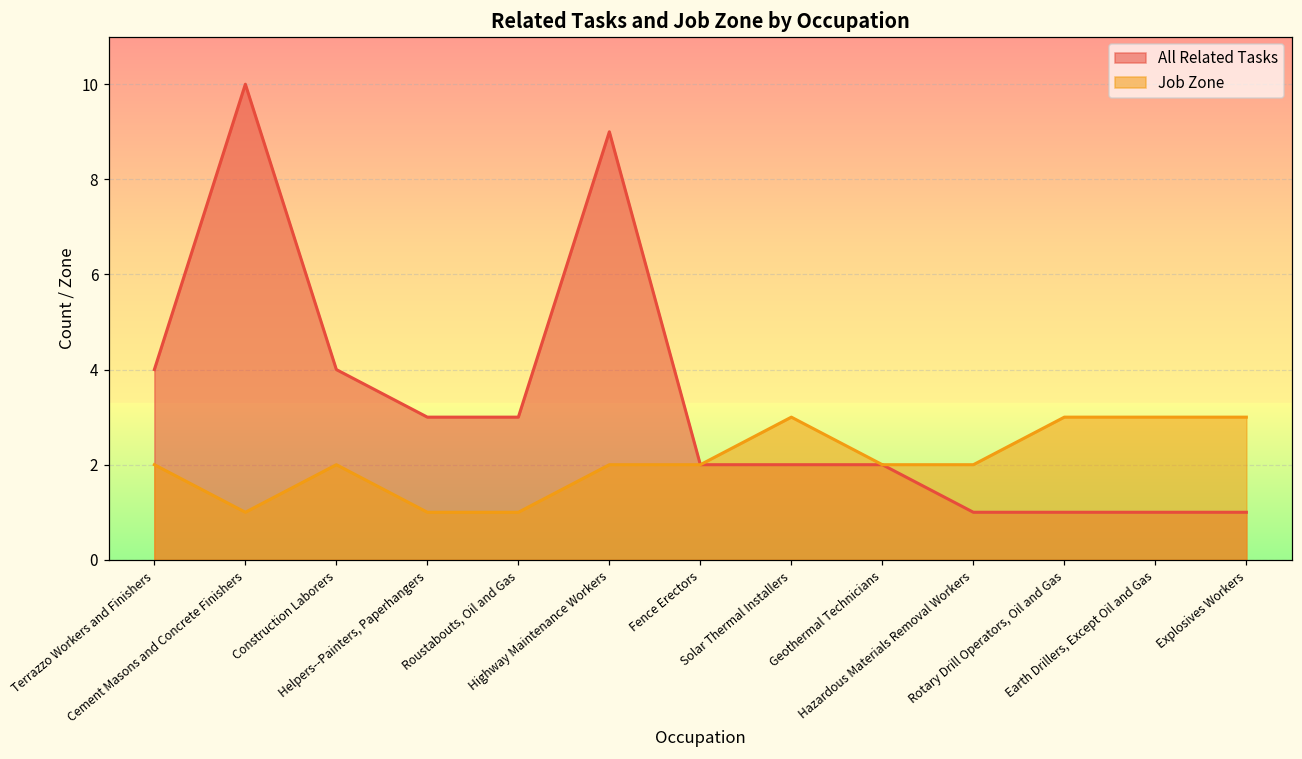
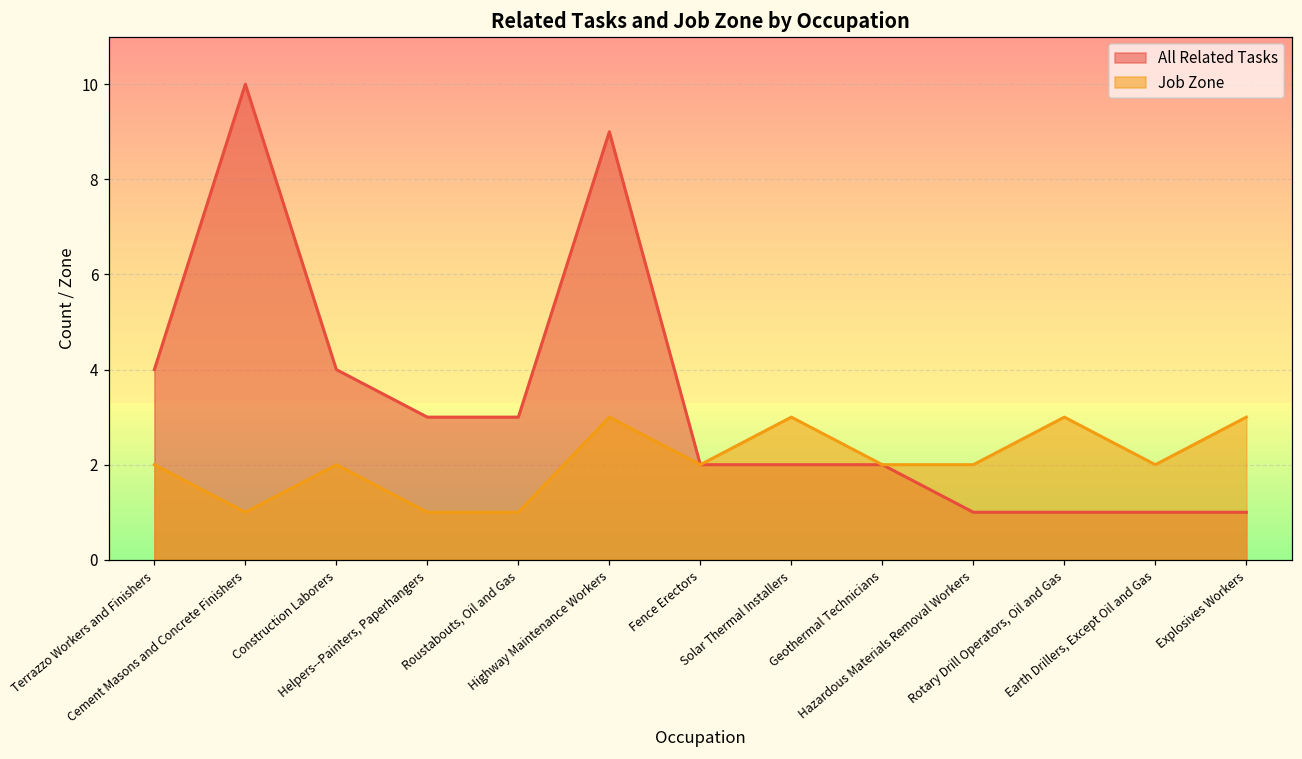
  {
    "All Related Tasks": {
      "Terrazzo Workers and Finishers": 4,
      "Cement Masons and Concrete Finishers": 10,
      "Construction Laborers": 4,
      "Helpers--Painters, Paperhangers": 3,
      "Roustabouts, Oil and Gas": 3,
      "Highway Maintenance Workers": 9,
      "Solar Thermal Installers": 2,
      "Hazardous Materials Removal Workers": 1,
      "Rotary Drill Operators, Oil and Gas": 1,
      "Earth Drillers, Except Oil and Gas": 1,
      "Explosives Workers": 1
    },
    "Job Zone": {
      "Terrazzo Workers and Finishers": 2,
      "Cement Masons and Concrete Finishers": 1,
      "Construction Laborers": 2,
      "Helpers--Painters, Paperhangers": 1,
      "Roustabouts, Oil and Gas": 1,
-     "Highway Maintenance Workers": 2,
+     "Highway Maintenance Workers": 3,
      "Solar Thermal Installers": 3,
      "Hazardous Materials Removal Workers": 2,
      "Rotary Drill Operators, Oil and Gas": 3,
-     "Earth Drillers, Except Oil and Gas": 3,
+     "Earth Drillers, Except Oil and Gas": 2,
      "Explosives Workers": 3
    }
  }
